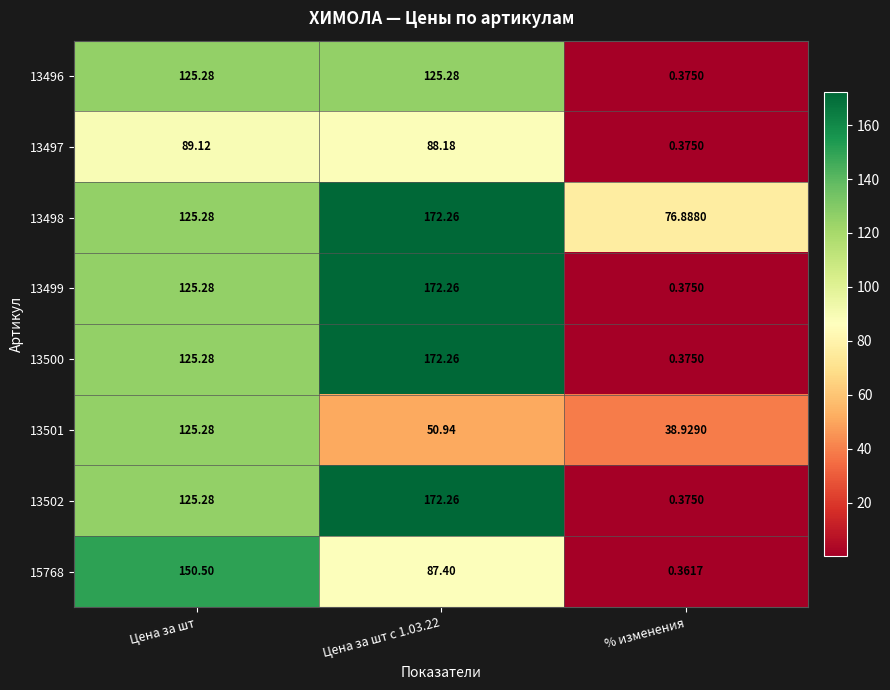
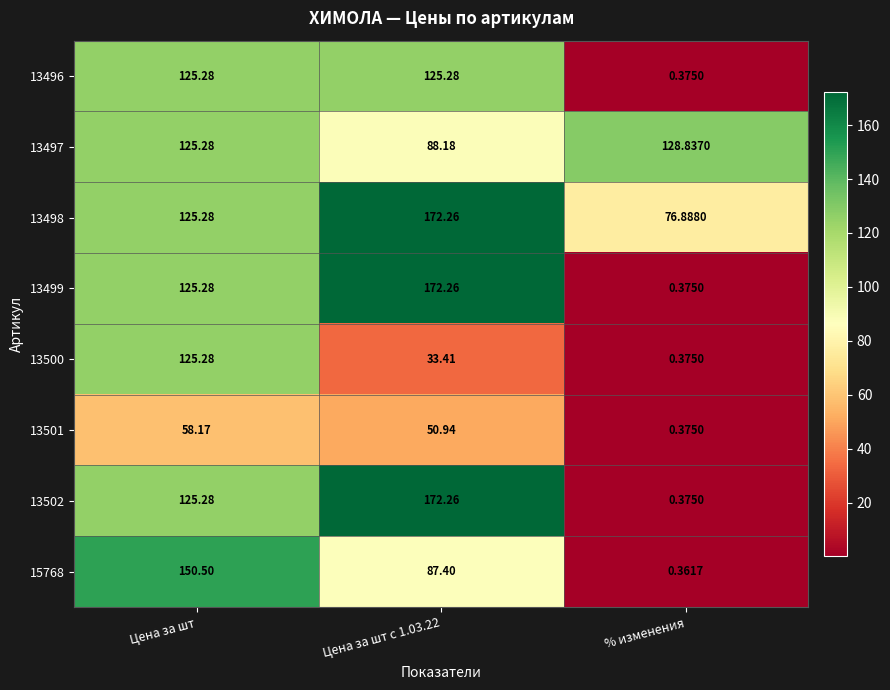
  {
    "13496": {
      "Цена за шт": 125.28,
      "Цена за шт с 1.03.22": 125.28,
      "% изменения": 0.3750
    },
    "13497": {
-     "Цена за шт": 89.12,
+     "Цена за шт": 125.28,
      "Цена за шт с 1.03.22": 88.18,
-     "% изменения": 0.3750
+     "% изменения": 128.8370
    },
    "13498": {
      "Цена за шт": 125.28,
      "Цена за шт с 1.03.22": 172.26,
      "% изменения": 76.8880
    },
    "13499": {
      "Цена за шт": 125.28,
      "Цена за шт с 1.03.22": 172.26,
      "% изменения": 0.3750
    },
    "13500": {
      "Цена за шт": 125.28,
-     "Цена за шт с 1.03.22": 172.26,
+     "Цена за шт с 1.03.22": 33.41,
      "% изменения": 0.3750
    },
    "13501": {
-     "Цена за шт": 125.28,
+     "Цена за шт": 58.17,
      "Цена за шт с 1.03.22": 50.94,
-     "% изменения": 38.9290
+     "% изменения": 0.3750
    },
    "13502": {
      "Цена за шт": 125.28,
      "Цена за шт с 1.03.22": 172.26,
      "% изменения": 0.3750
    },
    "15768": {
      "Цена за шт": 150.50,
      "Цена за шт с 1.03.22": 87.40,
      "% изменения": 0.3617
    }
  }
